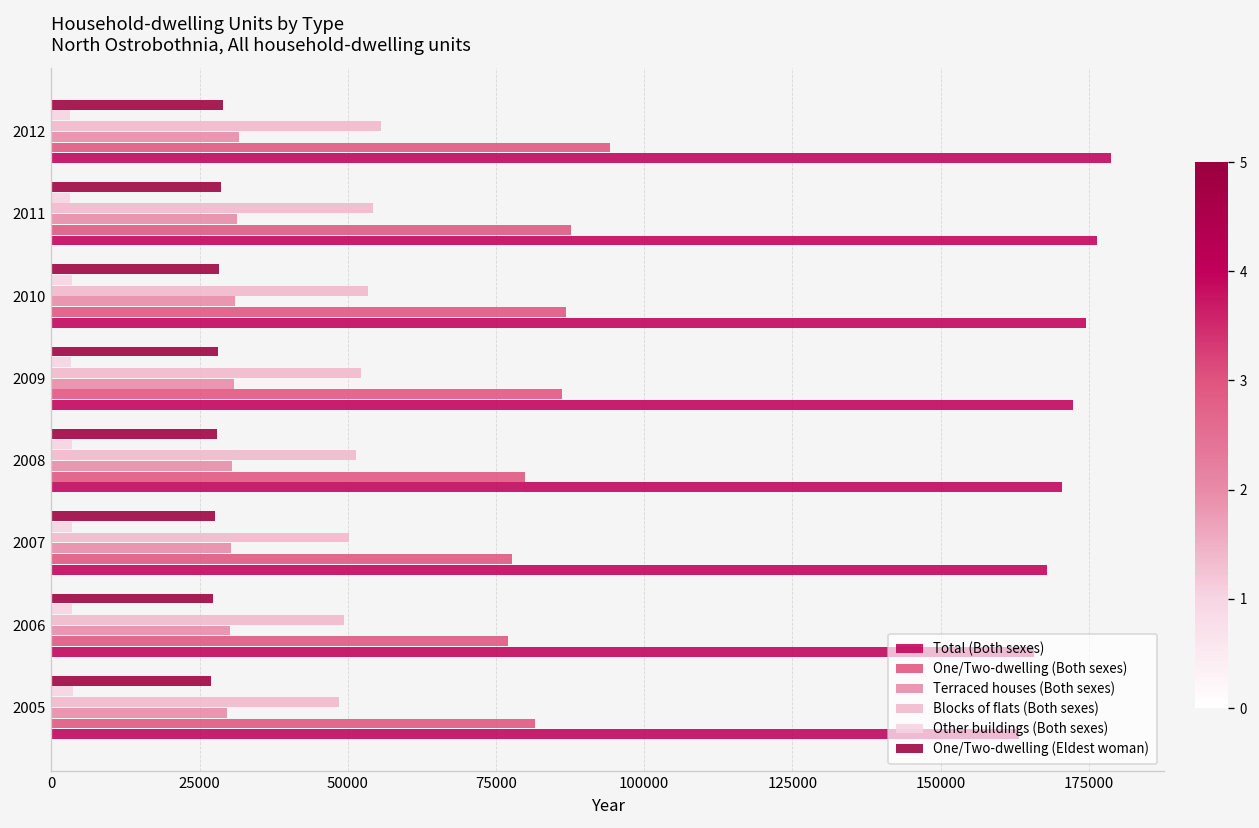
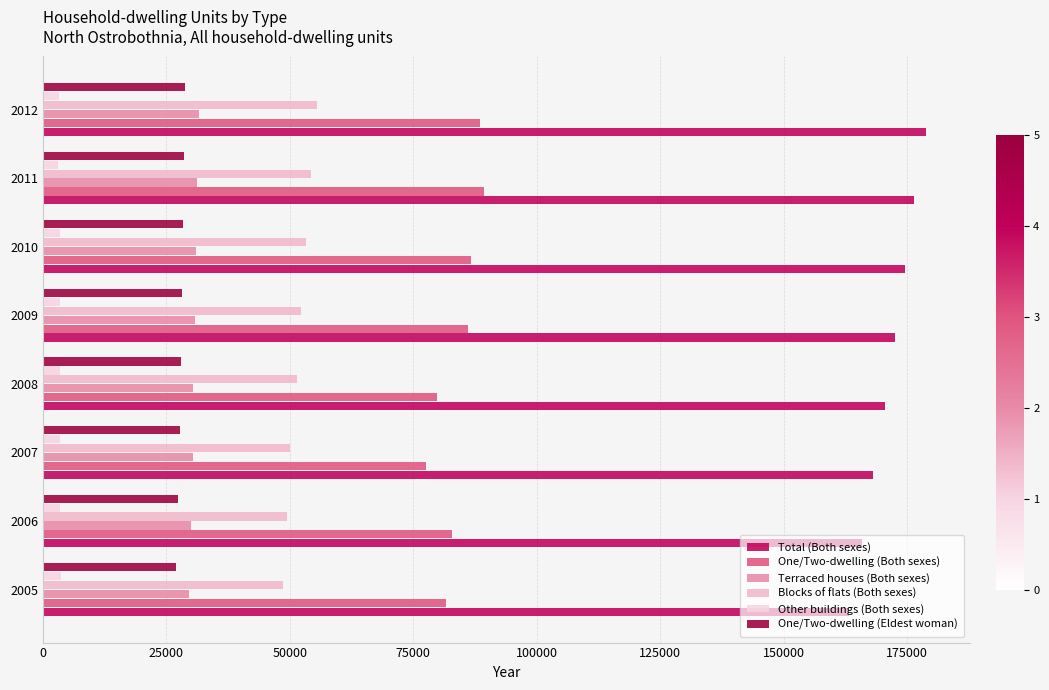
  {
    "One/Two-dwelling (Both sexes)": {
-     "2012": 94000,
-     "2011": 88000,
+     "2012": 88000,
+     "2011": 89000,
      "2010": 87000,
      "2009": 86000,
      "2008": 80000,
      "2007": 78000,
-     "2006": 77000,
+     "2006": 83000,
      "2005": 82000
    }
  }
